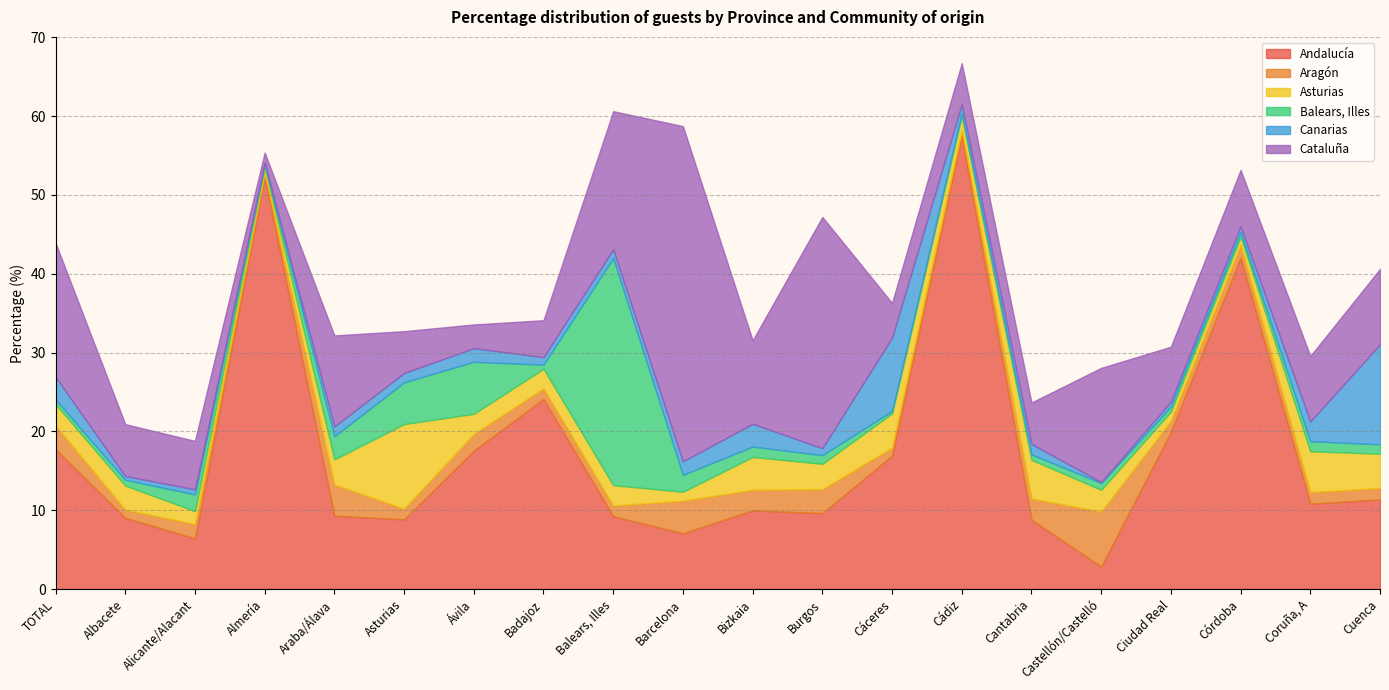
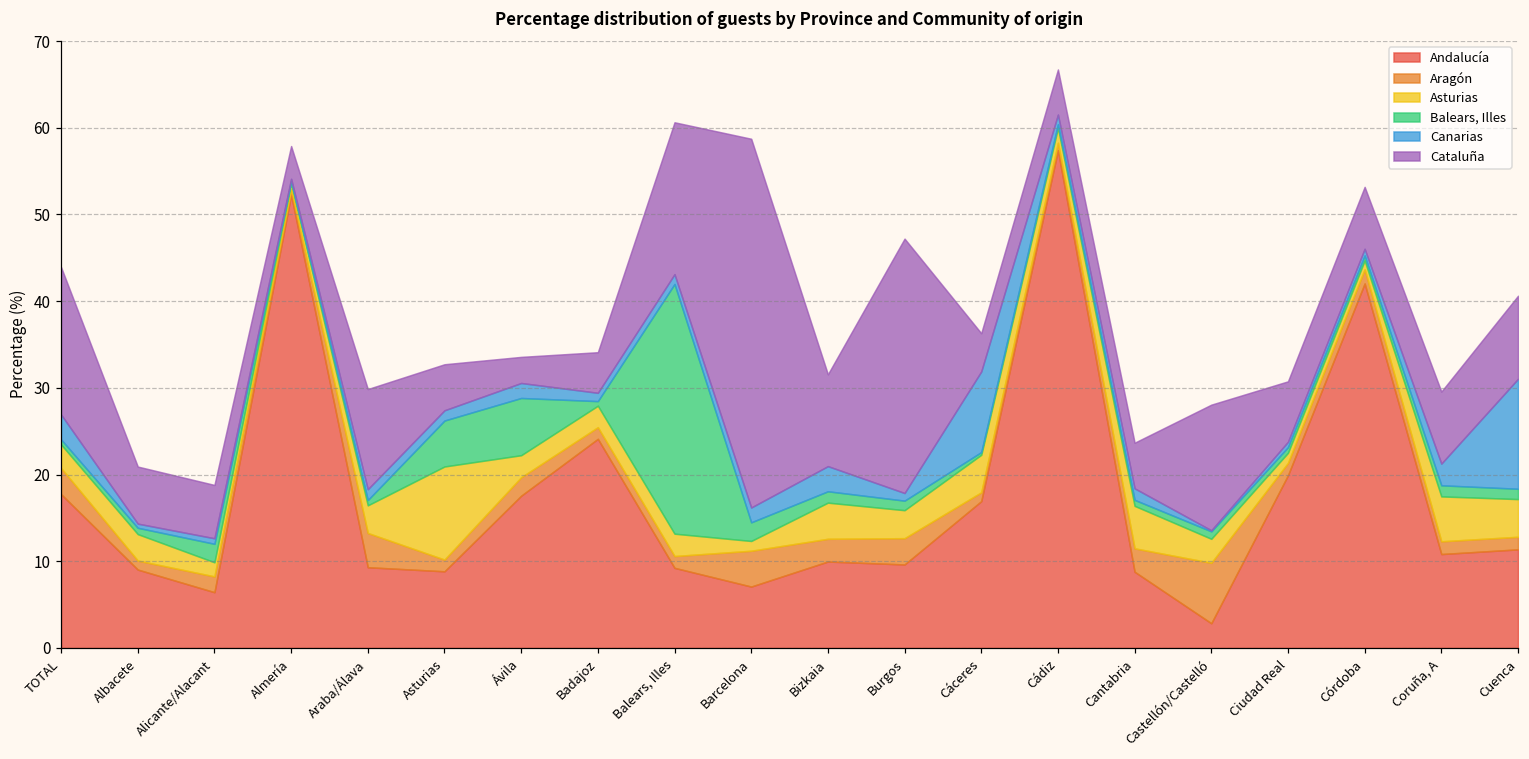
  {
    "Asturias": {
      "TOTAL": 3,
      "Albacete": 3,
      "Alicante/Alacant": 2,
      "Araba/Álava": 3,
      "Asturias": 11,
      "Ávila": 3,
      "Badajoz": 2,
      "Balears, Illes": 3,
      "Barcelona": 1,
      "Bizkaia": 4,
      "Burgos": 3,
      "Cádiz": 2,
      "Cantabria": 5,
      "Castellón/Castelló": 3,
      "Ciudad Real": 1,
      "Córdoba": 1,
      "Coruña, A": 5,
      "Cuenca": 4
    },
    "Balears, Illes": {
      "TOTAL": 1,
      "Albacete": 1,
      "Alicante/Alacant": 2,
-     "Araba/Álava": 3,
+     "Araba/Álava": 1,
      "Asturias": 5,
      "Ávila": 7,
      "Badajoz": 1,
      "Balears, Illes": 29,
      "Barcelona": 2,
      "Bizkaia": 1,
      "Burgos": 1,
      "Cádiz": 0,
      "Cantabria": 1,
      "Ciudad Real": 1,
      "Córdoba": 1,
      "Coruña, A": 1,
      "Cuenca": 1
    },
    "Canarias": {
      "TOTAL": 3,
      "Albacete": 0,
      "Alicante/Alacant": 1,
      "Araba/Álava": 1,
      "Asturias": 1,
      "Ávila": 2,
      "Badajoz": 1,
      "Balears, Illes": 1,
      "Barcelona": 2,
      "Bizkaia": 3,
      "Burgos": 1,
      "Cáceres": 9,
      "Cádiz": 1,
      "Cantabria": 1,
      "Ciudad Real": 1,
      "Córdoba": 1,
      "Coruña, A": 3,
      "Cuenca": 13
    },
    "Cataluña": {
      "TOTAL": 17,
      "Albacete": 7,
      "Alicante/Alacant": 6,
-     "Almería": 1,
+     "Almería": 4,
      "Araba/Álava": 12,
      "Asturias": 5,
      "Ávila": 3,
      "Badajoz": 5,
      "Balears, Illes": 18,
      "Barcelona": 43,
      "Bizkaia": 11,
      "Burgos": 29,
      "Cáceres": 4,
      "Cádiz": 5,
      "Cantabria": 5,
      "Castellón/Castelló": 14,
      "Ciudad Real": 7,
      "Córdoba": 7,
      "Coruña, A": 8,
      "Cuenca": 10
    }
  }
